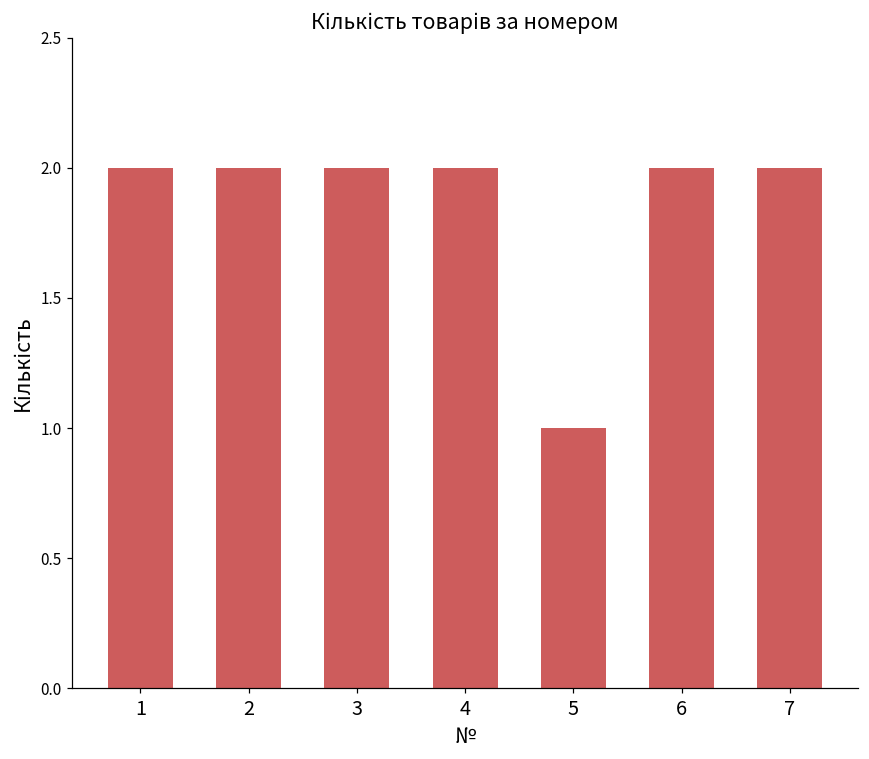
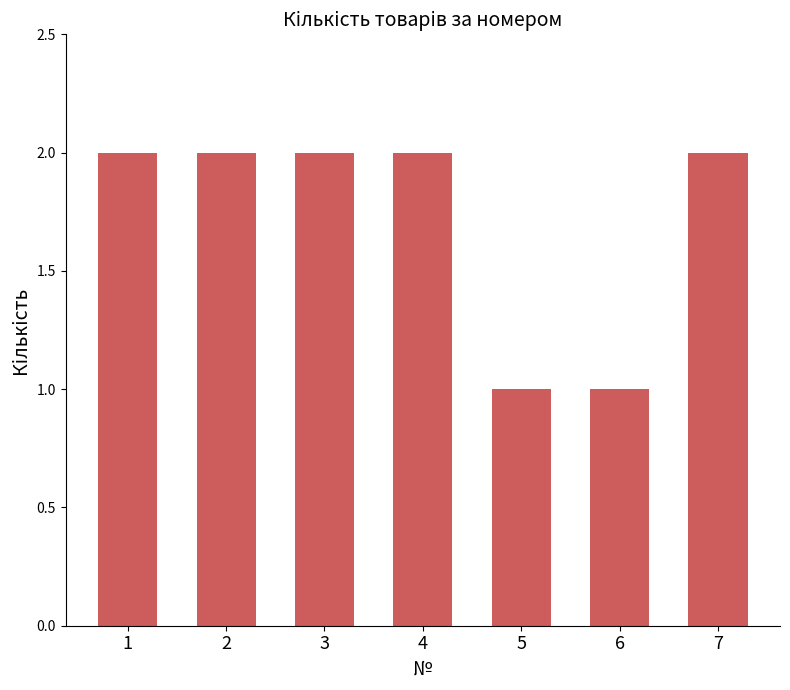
  {
    "1": 2,
    "2": 2,
    "3": 2,
    "4": 2,
    "5": 1,
-   "6": 2,
+   "6": 1,
    "7": 2
  }
